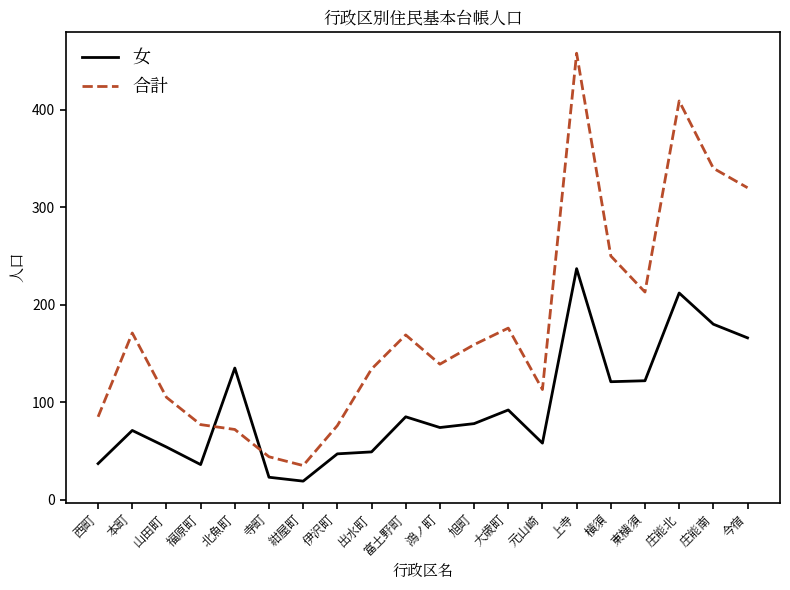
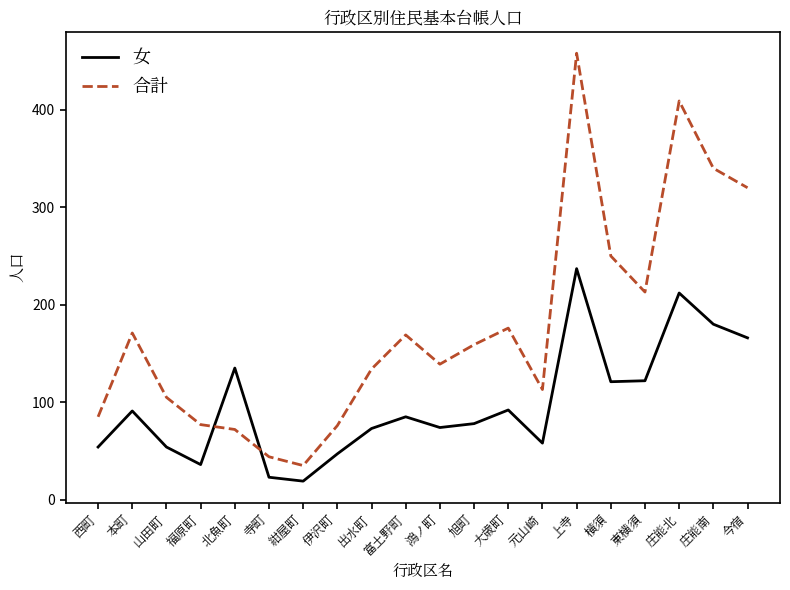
  {
    "女": {
-     "西町": 40,
-     "本町": 70,
+     "西町": 50,
+     "本町": 90,
      "山田町": 50,
      "福原町": 40,
      "北魚町": 140,
      "寺町": 20,
      "紺屋町": 20,
      "伊沢町": 50,
-     "出水町": 50,
+     "出水町": 70,
      "富土野町": 90,
      "鴻ノ町": 70,
      "旭町": 80,
      "大歳町": 90,
      "元山崎": 60,
      "上寺": 240,
      "横須": 120,
      "東横須": 120,
      "庄能北": 210,
      "庄能南": 180,
      "今宿": 170
    },
    "合計": {
      "西町": 90,
      "本町": 170,
      "山田町": 110,
      "福原町": 80,
      "北魚町": 70,
      "寺町": 40,
      "紺屋町": 40,
      "伊沢町": 80,
      "出水町": 130,
      "富土野町": 170,
      "鴻ノ町": 140,
      "旭町": 160,
      "大歳町": 180,
      "元山崎": 110,
      "上寺": 460,
      "横須": 250,
      "東横須": 210,
      "庄能北": 410,
      "庄能南": 340,
      "今宿": 320
    }
  }
